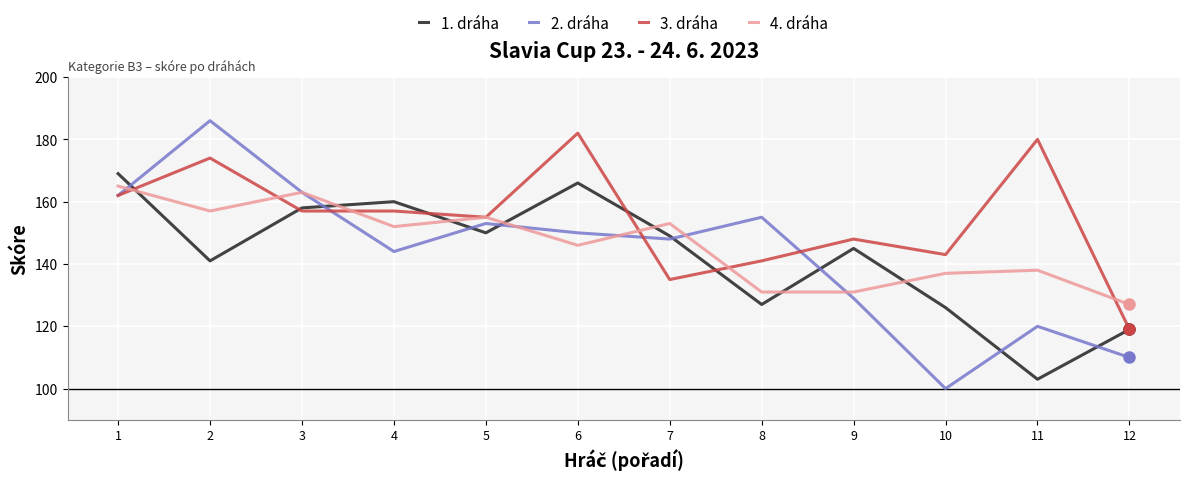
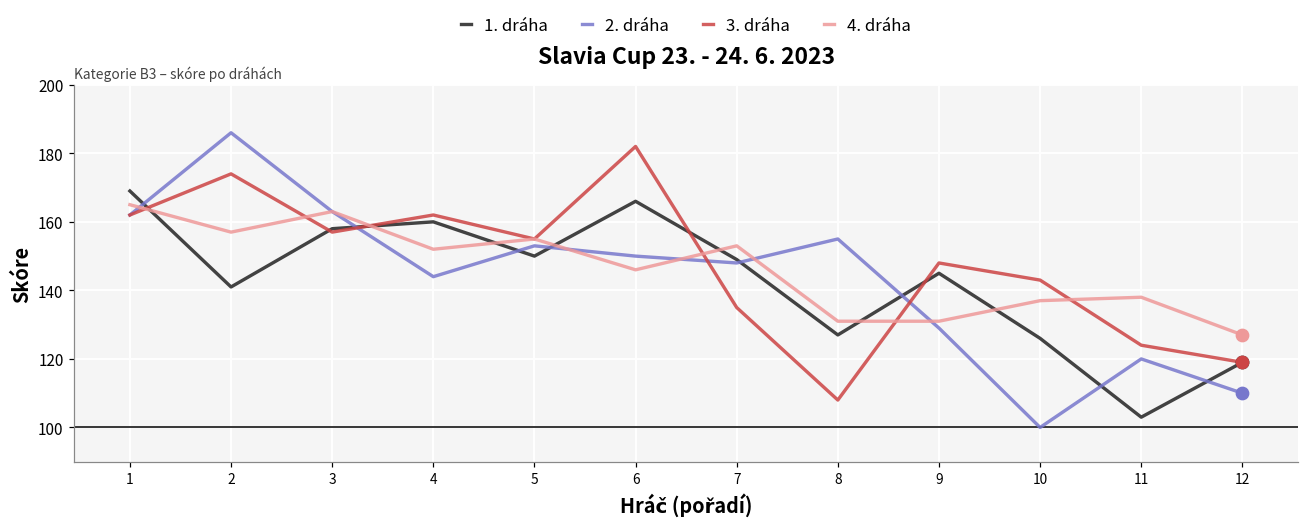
  {
    "3. dráha": {
      "2": 174,
      "3": 157,
-     "4": 157,
+     "4": 162,
      "6": 182,
      "7": 135,
-     "8": 141,
+     "8": 108,
      "9": 148,
      "10": 143,
-     "11": 180
+     "11": 124
    }
  }
